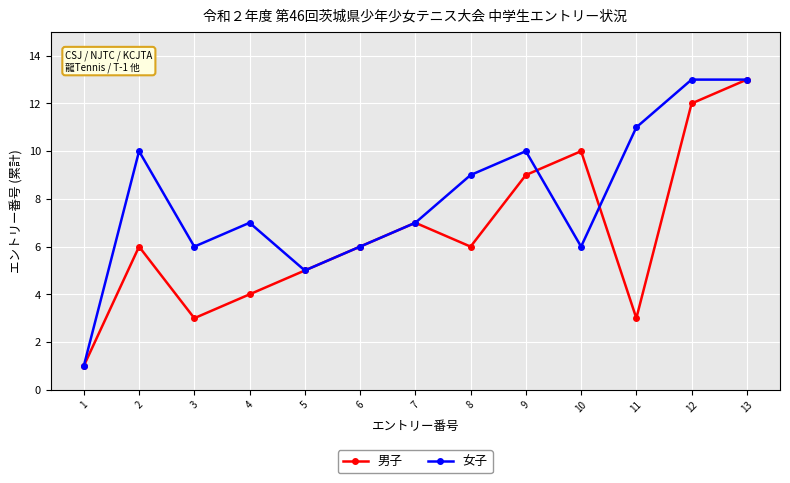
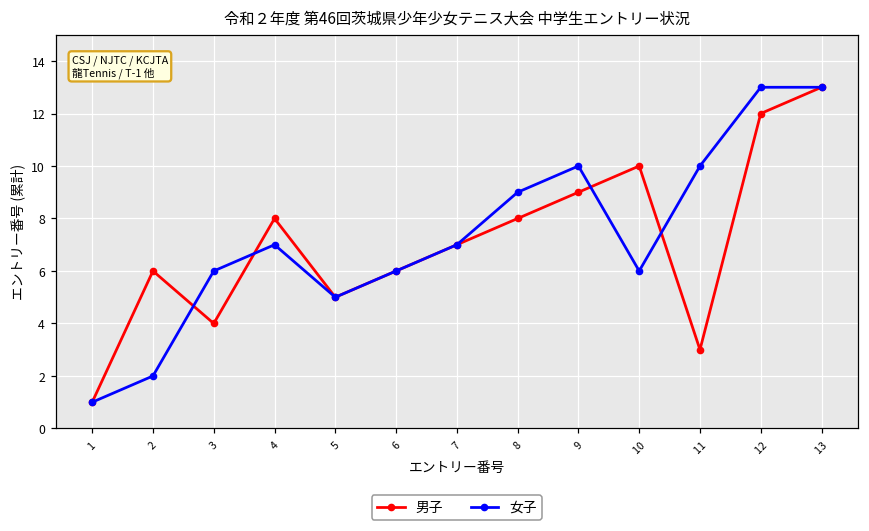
  {
    "男子": {
      "2": 6,
-     "3": 3,
-     "4": 4,
-     "8": 6,
+     "3": 4,
+     "4": 8,
+     "8": 8,
      "9": 9,
      "10": 10,
      "11": 3,
      "12": 12
    },
    "女子": {
-     "2": 10,
+     "2": 2,
      "3": 6,
      "4": 7,
      "8": 9,
      "9": 10,
      "10": 6,
-     "11": 11,
+     "11": 10,
      "12": 13
    }
  }
